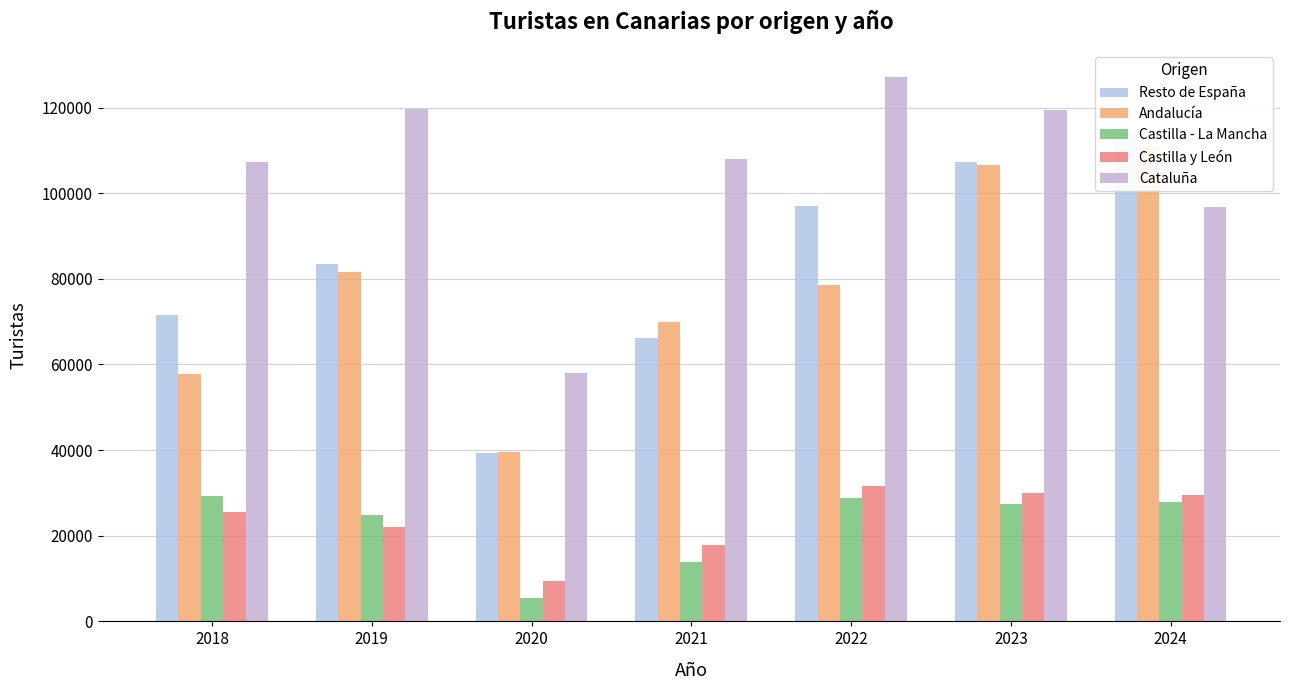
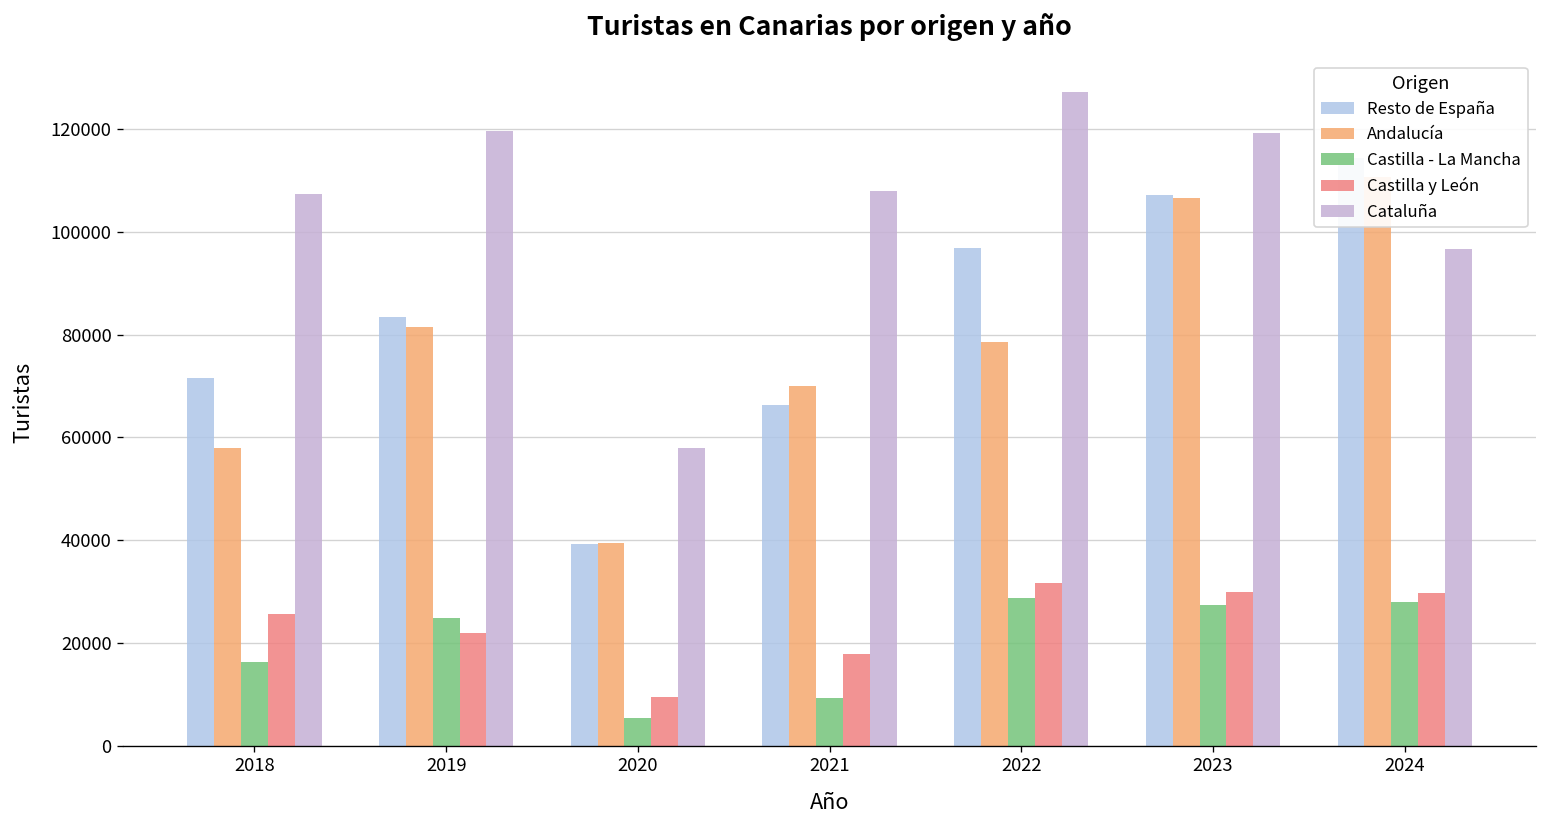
  {
    "Castilla - La Mancha": {
-     "2018": 29000,
+     "2018": 16000,
      "2019": 25000,
      "2020": 5000,
-     "2021": 14000,
+     "2021": 9000,
      "2022": 29000,
      "2023": 27000,
      "2024": 28000
    }
  }
